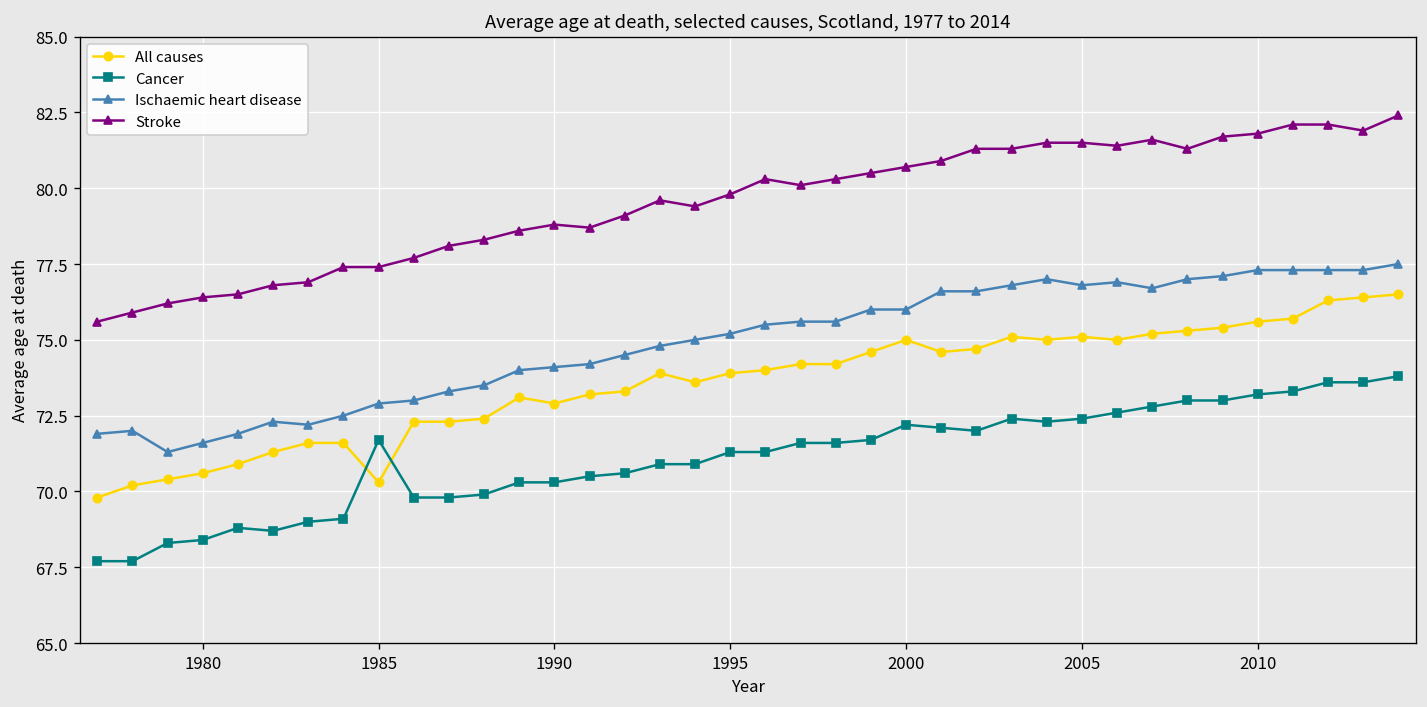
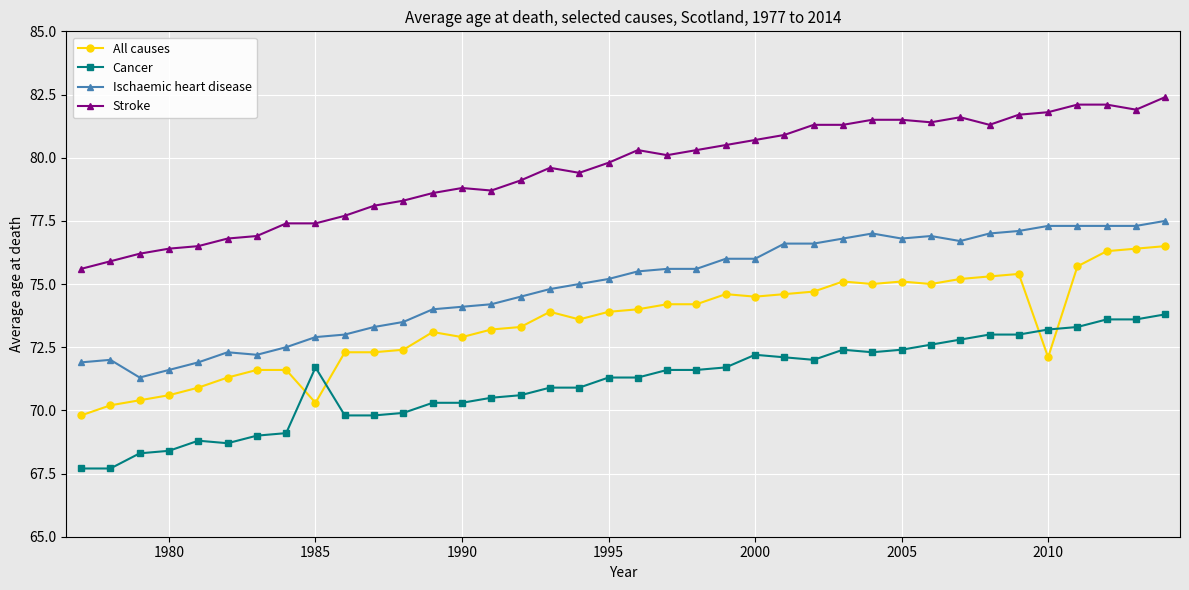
  {
    "All causes": {
      "1980": 70.6,
      "1985": 70.3,
      "1990": 72.9,
      "1995": 73.9,
-     "2000": 75.0,
+     "2000": 74.5,
      "2005": 75.1,
-     "2010": 75.6
+     "2010": 72.1
    },
    "Cancer": {
      "1980": 68.4,
      "1985": 71.7,
      "1990": 70.3,
      "1995": 71.3,
      "2000": 72.2,
      "2005": 72.4,
      "2010": 73.2
    },
    "Ischaemic heart disease": {
      "1980": 71.6,
      "1985": 72.9,
      "1990": 74.1,
      "1995": 75.2,
      "2000": 76.0,
      "2005": 76.8,
      "2010": 77.3
    },
    "Stroke": {
      "1980": 76.4,
      "1985": 77.4,
      "1990": 78.8,
      "1995": 79.8,
      "2000": 80.7,
      "2005": 81.5,
      "2010": 81.8
    }
  }
